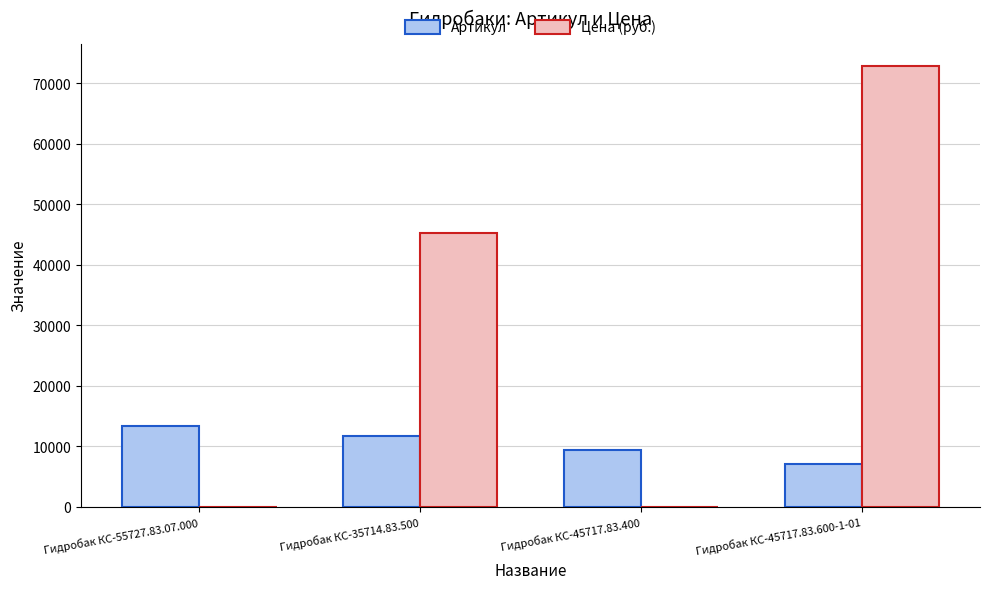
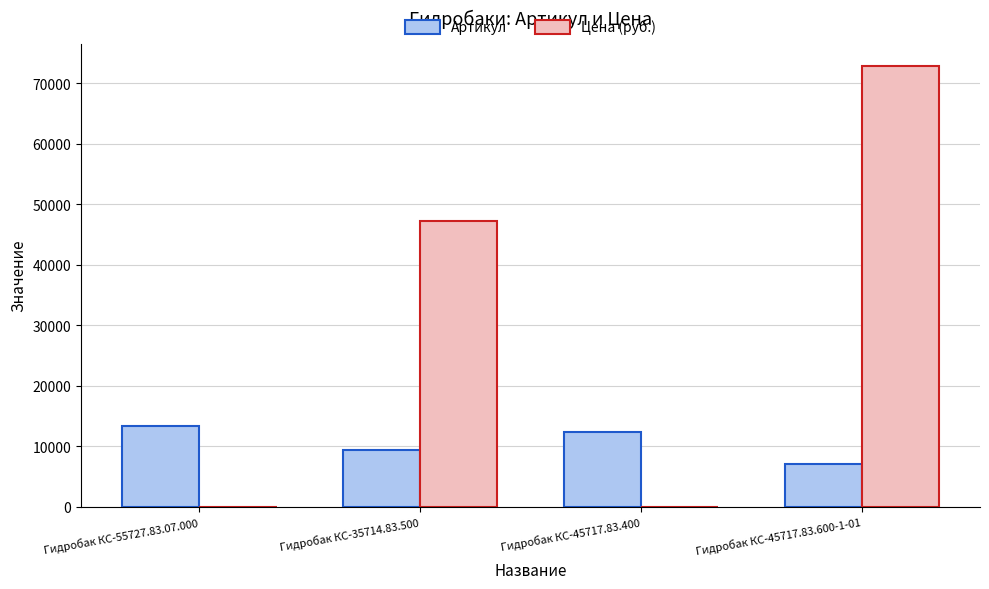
  {
    "Артикул": {
      "Гидробак КС-55727.83.07.000": 13000,
-     "Гидробак КС-35714.83.500": 12000,
-     "Гидробак КС-45717.83.400": 9000,
+     "Гидробак КС-35714.83.500": 9000,
+     "Гидробак КС-45717.83.400": 12000,
      "Гидробак КС-45717.83.600-1-01": 7000
    },
    "Цена (руб.)": {
      "Гидробак КС-55727.83.07.000": 0,
-     "Гидробак КС-35714.83.500": 45000,
+     "Гидробак КС-35714.83.500": 47000,
      "Гидробак КС-45717.83.400": 0,
      "Гидробак КС-45717.83.600-1-01": 73000
    }
  }
